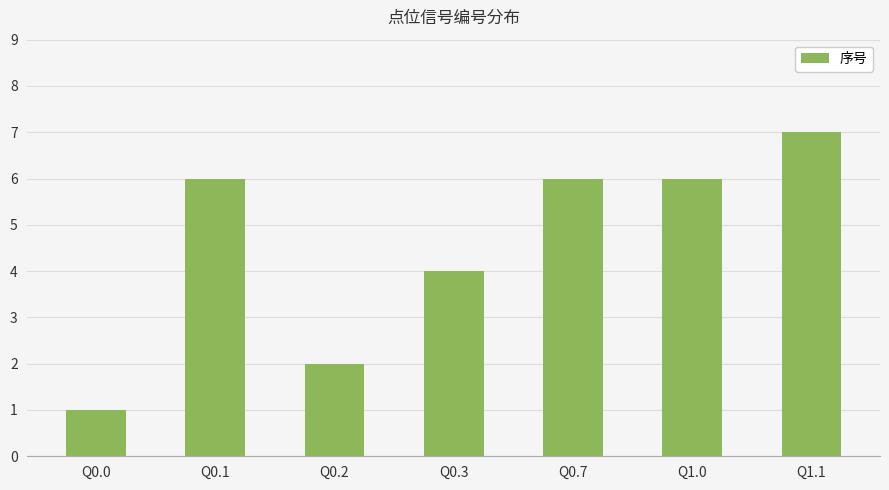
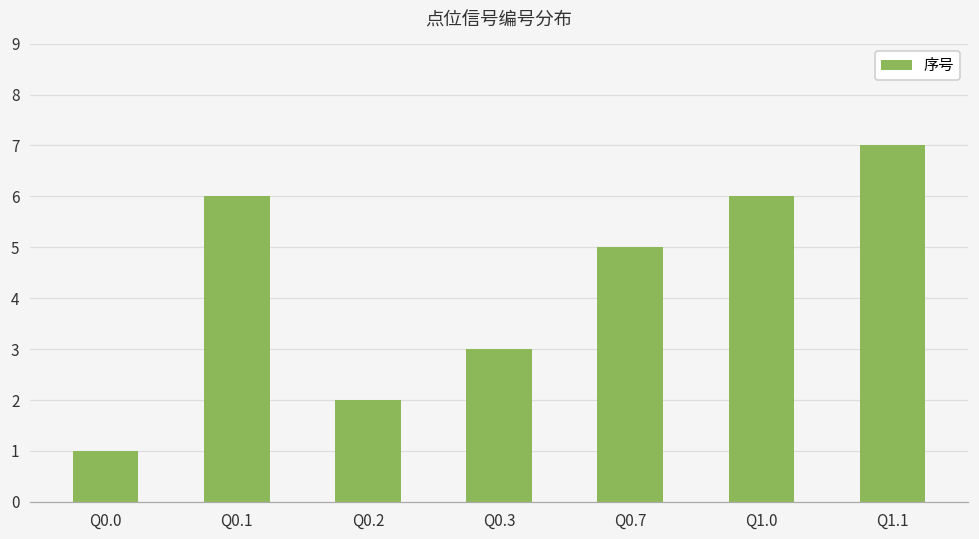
  {
    "Q0.0": 1,
    "Q0.1": 6,
    "Q0.2": 2,
-   "Q0.3": 4,
-   "Q0.7": 6,
+   "Q0.3": 3,
+   "Q0.7": 5,
    "Q1.0": 6,
    "Q1.1": 7
  }
